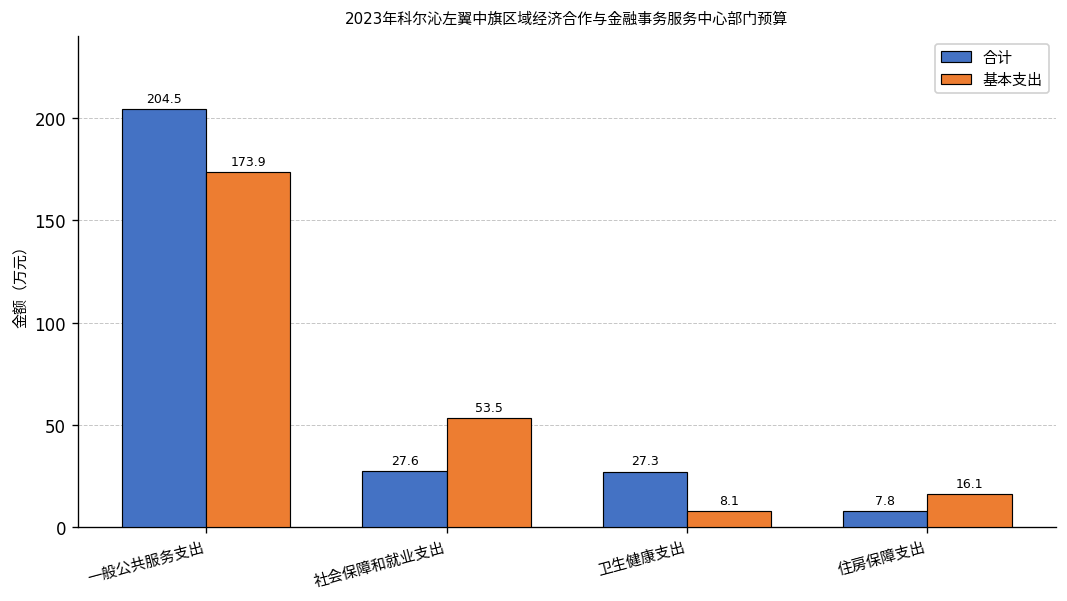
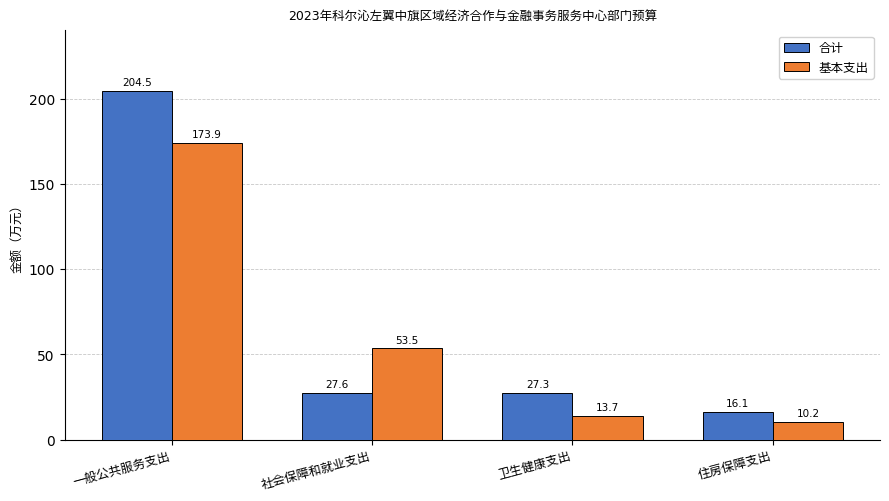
  {
    "合计": {
      "一般公共服务支出": 204.5,
      "社会保障和就业支出": 27.6,
      "卫生健康支出": 27.3,
-     "住房保障支出": 7.8
+     "住房保障支出": 16.1
    },
    "基本支出": {
      "一般公共服务支出": 173.9,
      "社会保障和就业支出": 53.5,
-     "卫生健康支出": 8.1,
-     "住房保障支出": 16.1
+     "卫生健康支出": 13.7,
+     "住房保障支出": 10.2
    }
  }
